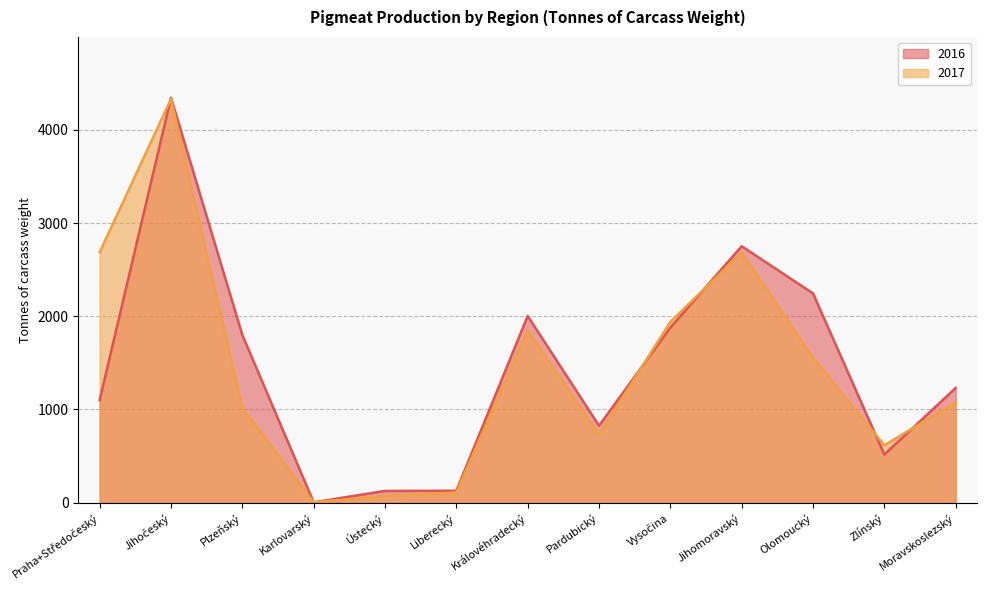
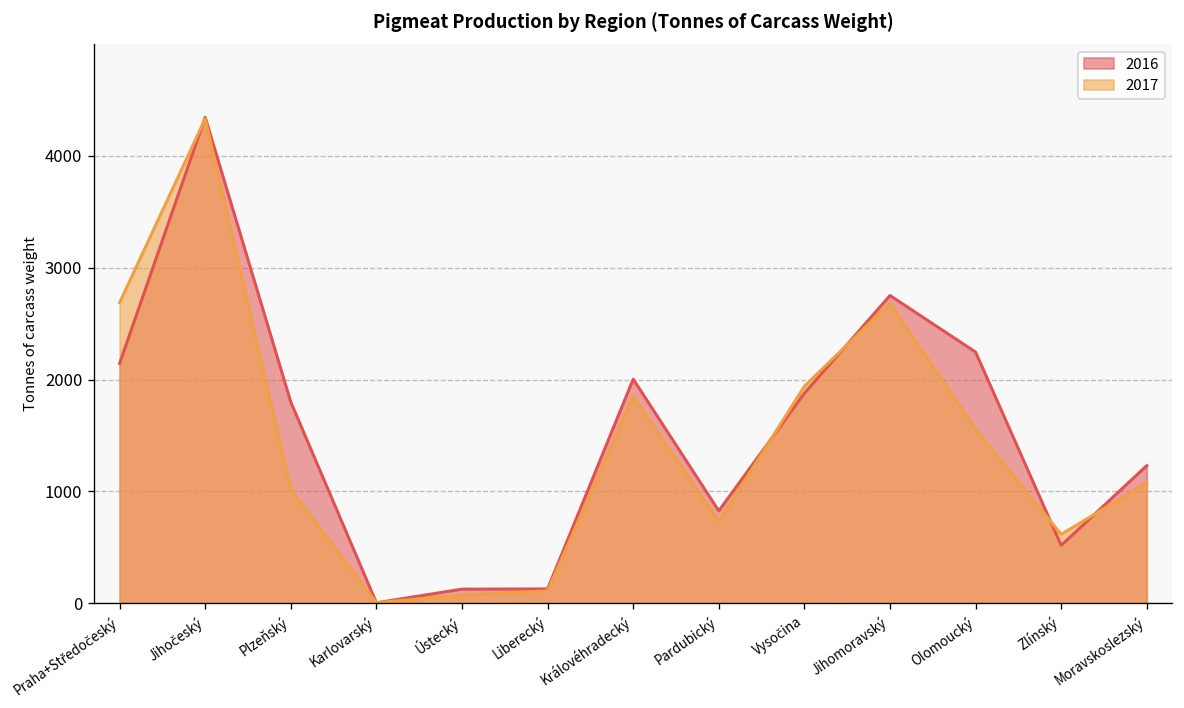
  {
    "2016": {
-     "Praha+Středočeský": 1100,
+     "Praha+Středočeský": 2100,
      "Plzeňský": 1800,
      "Ústecký": 100,
      "Královéhradecký": 2000,
      "Pardubický": 800,
      "Vysočina": 1900,
      "Jihomoravský": 2800,
      "Olomoucký": 2200,
      "Zlínský": 500,
      "Moravskoslezský": 1200
    },
    "2017": {
      "Praha+Středočeský": 2700,
      "Plzeňský": 1000,
      "Ústecký": 100,
      "Královéhradecký": 1900,
      "Pardubický": 700,
      "Vysočina": 1900,
      "Jihomoravský": 2700,
      "Olomoucký": 1600,
      "Zlínský": 600,
      "Moravskoslezský": 1100
    }
  }
